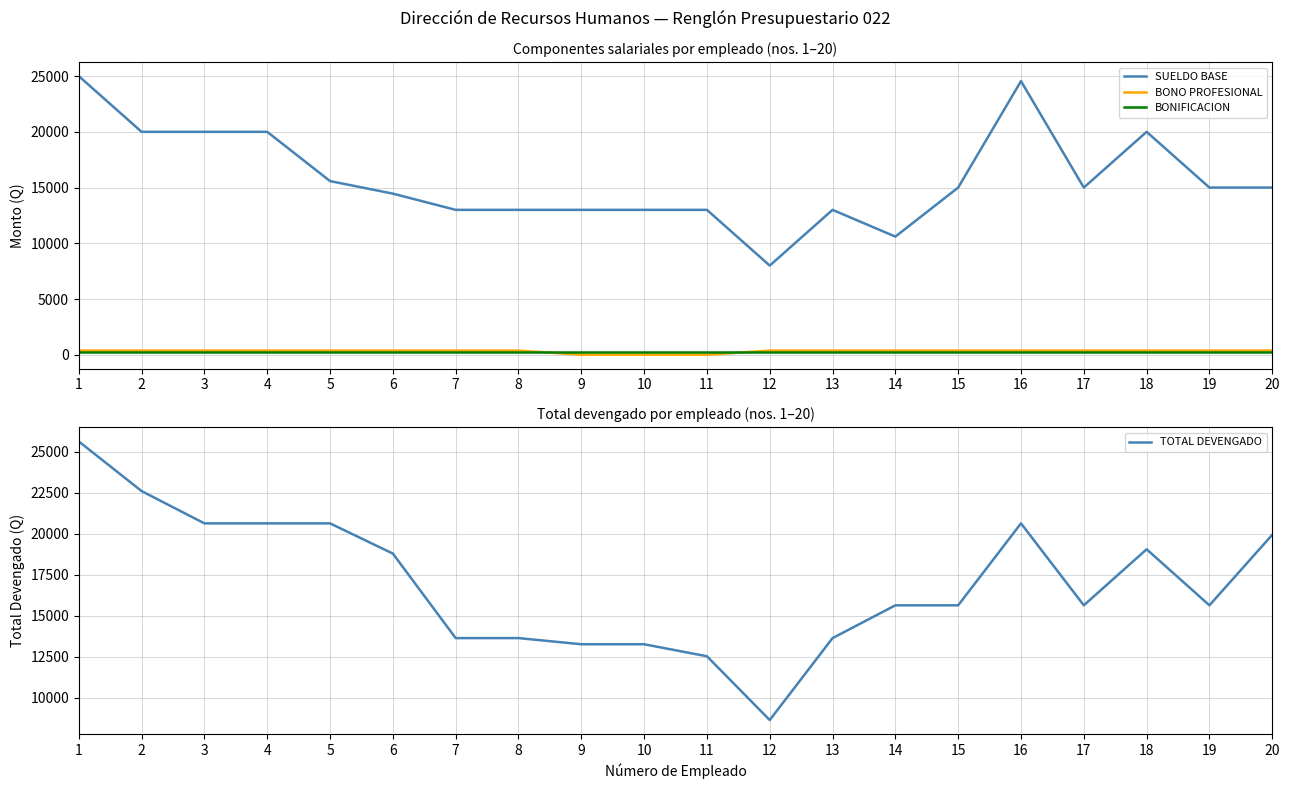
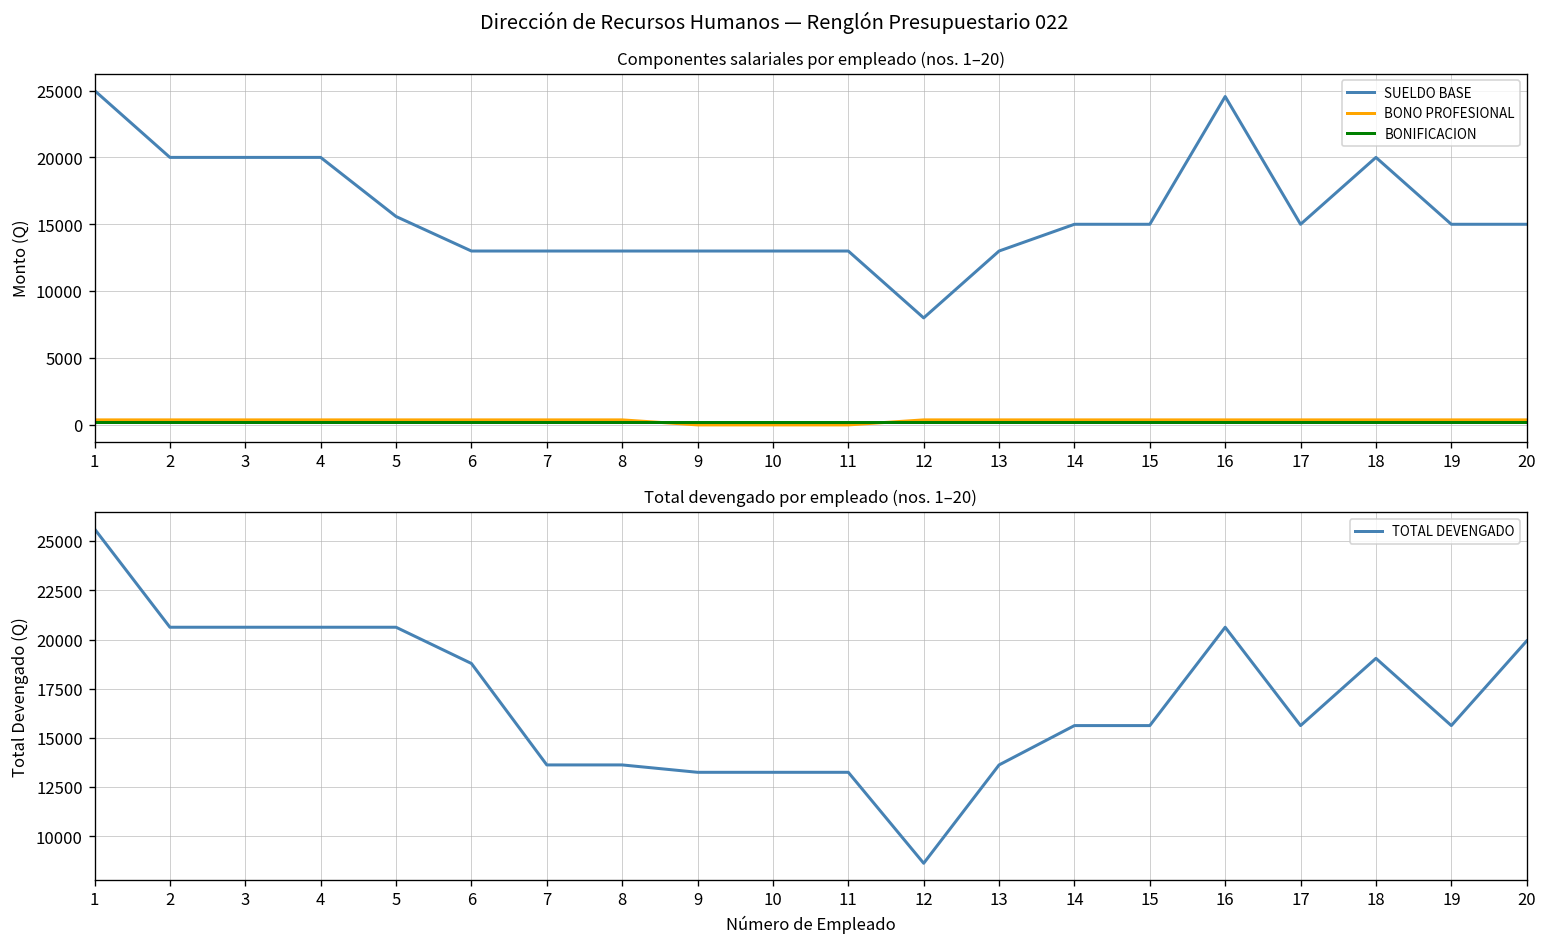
  {
    "Componentes salariales por empleado (nos. 1–20)": {
      "SUELDO BASE": {
        "1": 25000,
        "2": 20000,
        "3": 20000,
        "4": 20000,
        "5": 15600,
-       "6": 14500,
+       "6": 13000,
        "7": 13000,
        "8": 13000,
        "9": 13000,
        "10": 13000,
        "11": 13000,
        "12": 8000,
        "13": 13000,
-       "14": 10600,
+       "14": 15000,
        "15": 15000,
        "16": 24600,
        "17": 15000,
        "18": 20000,
        "19": 15000,
        "20": 15000
      },
      "BONO PROFESIONAL": {
        "9": 0,
        "10": 0,
        "11": 0
      },
      "BONIFICACION": {
        "9": 300,
        "10": 300,
        "11": 300
      }
    },
    "Total devengado por empleado (nos. 1–20)": {
      "1": 25600,
-     "2": 22600,
+     "2": 20600,
      "3": 20600,
      "4": 20600,
      "5": 20600,
      "6": 18800,
      "7": 13600,
      "8": 13600,
      "9": 13300,
      "10": 13300,
-     "11": 12500,
+     "11": 13300,
      "12": 8600,
      "13": 13600,
      "14": 15600,
      "15": 15600,
      "16": 20600,
      "17": 15600,
      "18": 19000,
      "19": 15600,
      "20": 19900
    }
  }
